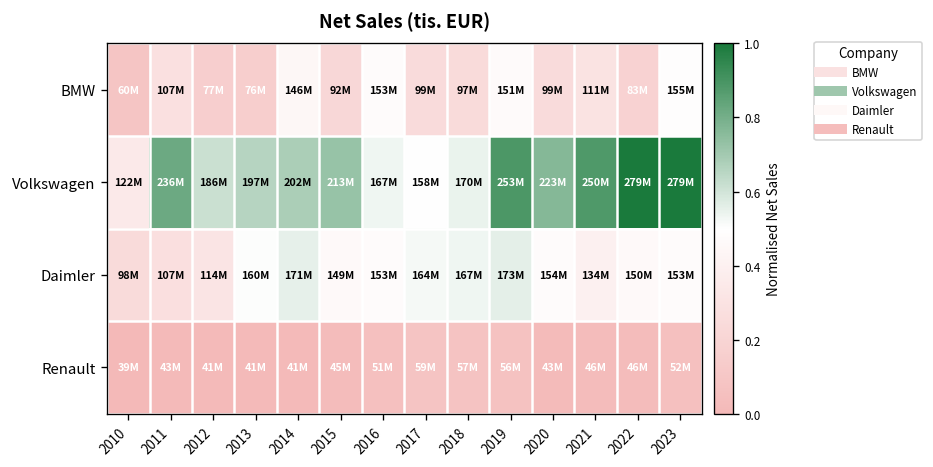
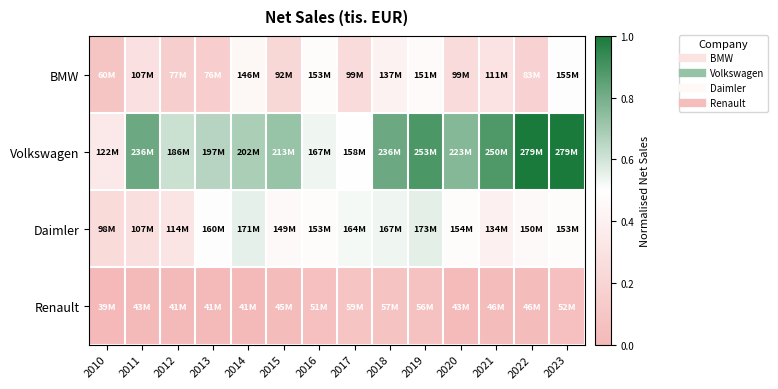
  {
    "BMW": {
      "2010": "60M",
      "2011": "107M",
      "2012": "77M",
      "2013": "76M",
      "2014": "146M",
      "2015": "92M",
      "2016": "153M",
      "2017": "99M",
-     "2018": "97M",
+     "2018": "137M",
      "2019": "151M",
      "2020": "99M",
      "2021": "111M",
      "2023": "155M"
    },
    "Volkswagen": {
      "2010": "122M",
      "2011": "236M",
      "2012": "186M",
      "2013": "197M",
      "2014": "202M",
      "2015": "213M",
      "2016": "167M",
      "2017": "158M",
-     "2018": "170M",
+     "2018": "236M",
      "2019": "253M",
      "2020": "223M",
      "2021": "250M",
      "2022": "279M",
      "2023": "279M"
    },
    "Daimler": {
      "2010": "98M",
      "2011": "107M",
      "2012": "114M",
      "2013": "160M",
      "2014": "171M",
      "2015": "149M",
      "2016": "153M",
      "2017": "164M",
      "2018": "167M",
      "2019": "173M",
      "2020": "154M",
      "2021": "134M",
      "2022": "150M",
      "2023": "153M"
    },
    "Renault": {
      "2010": "39M",
      "2011": "43M",
      "2012": "41M",
      "2013": "41M",
      "2014": "41M",
      "2015": "45M",
      "2016": "51M",
      "2017": "59M",
      "2018": "57M",
      "2019": "56M",
      "2020": "43M",
      "2021": "46M",
      "2022": "46M",
      "2023": "52M"
    }
  }
